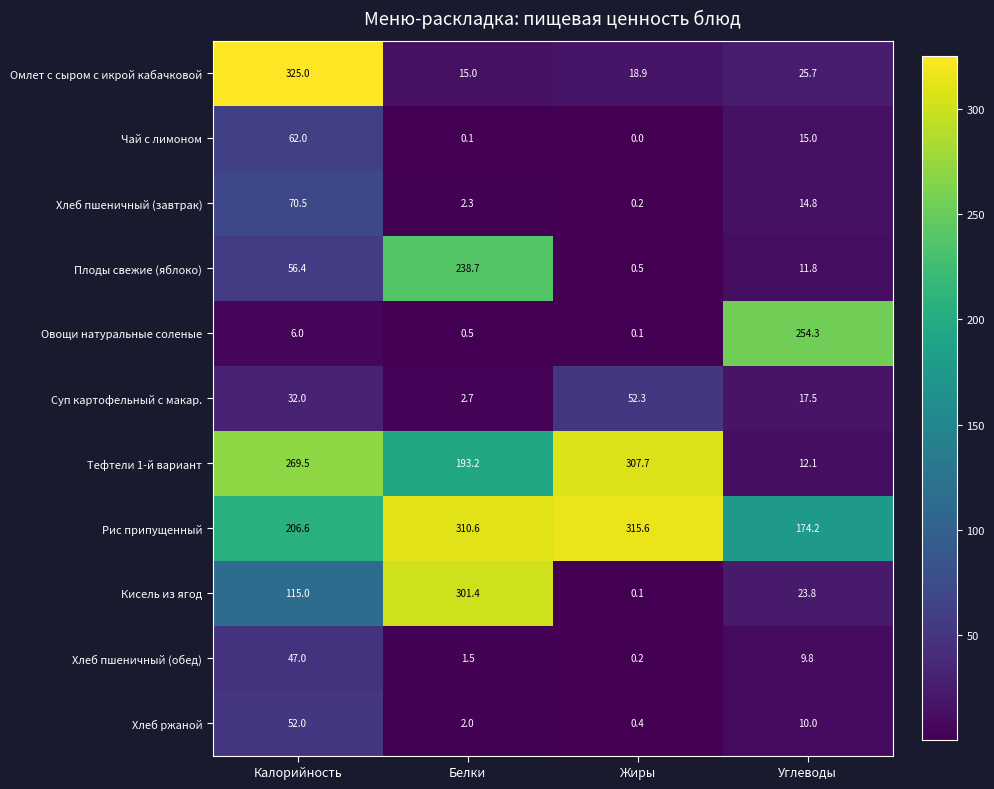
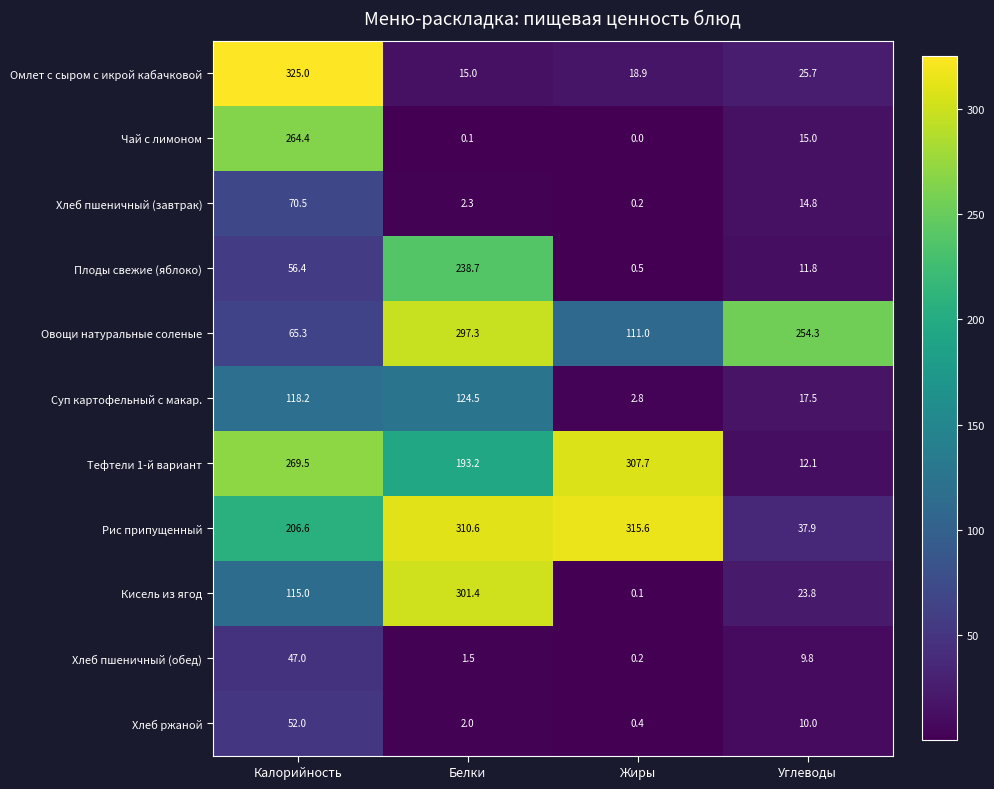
  {
    "Омлет с сыром с икрой кабачковой": {
      "Калорийность": 325.0,
      "Белки": 15.0,
      "Жиры": 18.9,
      "Углеводы": 25.7
    },
    "Чай с лимоном": {
-     "Калорийность": 62.0,
+     "Калорийность": 264.4,
      "Белки": 0.1,
      "Жиры": 0.0,
      "Углеводы": 15.0
    },
    "Хлеб пшеничный (завтрак)": {
      "Калорийность": 70.5,
      "Белки": 2.3,
      "Жиры": 0.2,
      "Углеводы": 14.8
    },
    "Плоды свежие (яблоко)": {
      "Калорийность": 56.4,
      "Белки": 238.7,
      "Жиры": 0.5,
      "Углеводы": 11.8
    },
    "Овощи натуральные соленые": {
-     "Калорийность": 6.0,
-     "Белки": 0.5,
-     "Жиры": 0.1,
+     "Калорийность": 65.3,
+     "Белки": 297.3,
+     "Жиры": 111.0,
      "Углеводы": 254.3
    },
    "Суп картофельный с макар.": {
-     "Калорийность": 32.0,
-     "Белки": 2.7,
-     "Жиры": 52.3,
+     "Калорийность": 118.2,
+     "Белки": 124.5,
+     "Жиры": 2.8,
      "Углеводы": 17.5
    },
    "Тефтели 1-й вариант": {
      "Калорийность": 269.5,
      "Белки": 193.2,
      "Жиры": 307.7,
      "Углеводы": 12.1
    },
    "Рис припущенный": {
      "Калорийность": 206.6,
      "Белки": 310.6,
      "Жиры": 315.6,
-     "Углеводы": 174.2
+     "Углеводы": 37.9
    },
    "Кисель из ягод": {
      "Калорийность": 115.0,
      "Белки": 301.4,
      "Жиры": 0.1,
      "Углеводы": 23.8
    },
    "Хлеб пшеничный (обед)": {
      "Калорийность": 47.0,
      "Белки": 1.5,
      "Жиры": 0.2,
      "Углеводы": 9.8
    },
    "Хлеб ржаной": {
      "Калорийность": 52.0,
      "Белки": 2.0,
      "Жиры": 0.4,
      "Углеводы": 10.0
    }
  }
